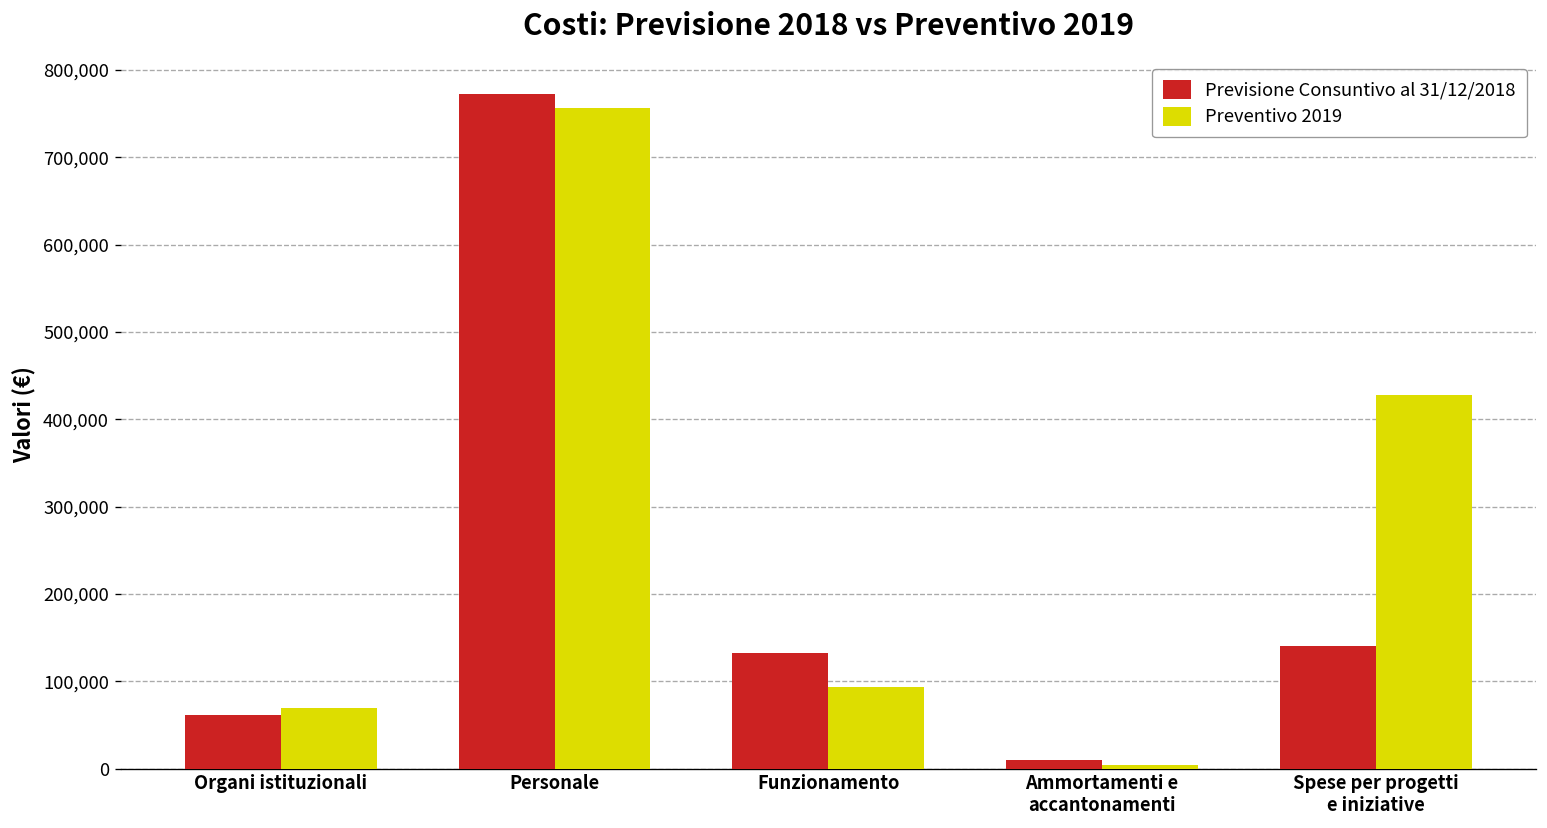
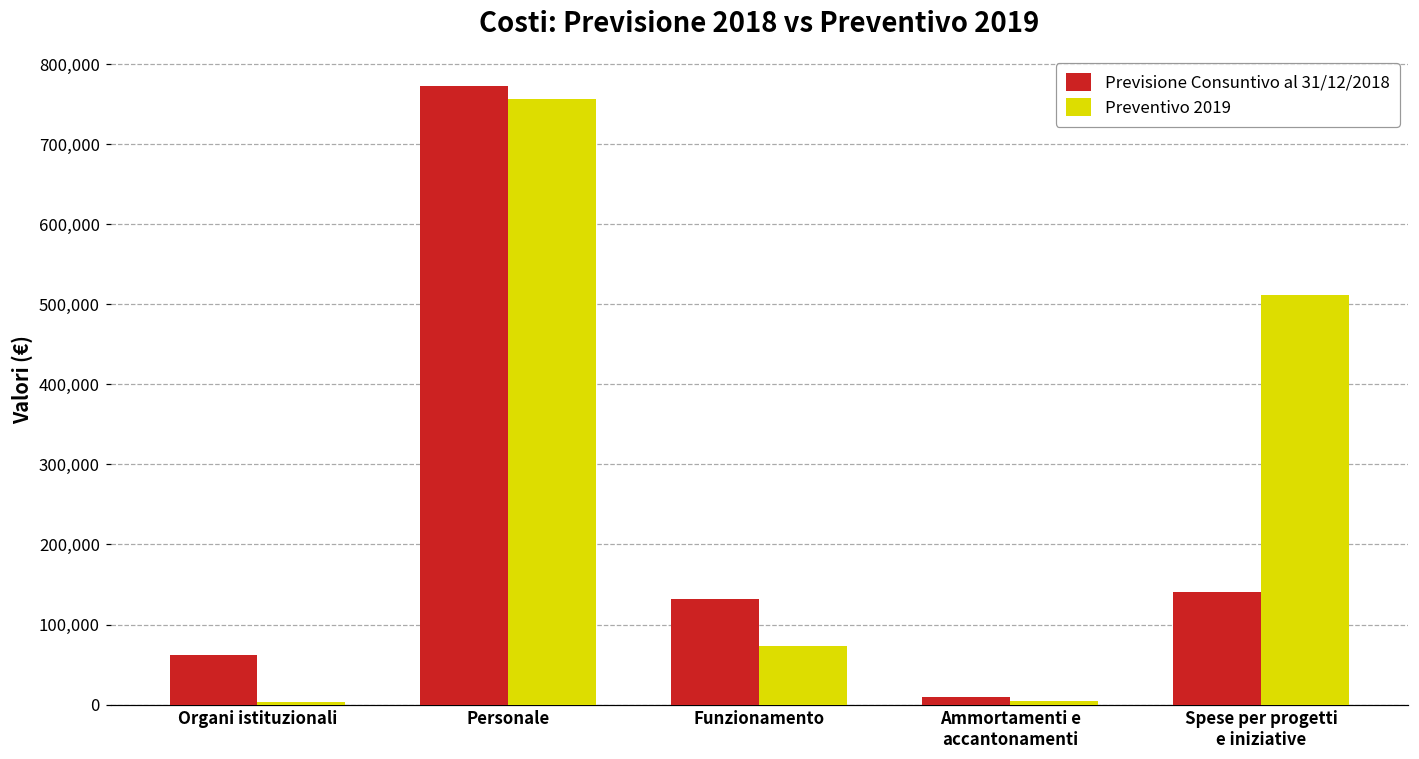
  {
    "Previsione Consuntivo al 31/12/2018": {
      "Organi istituzionali": "60,000",
      "Personale": "770,000",
      "Funzionamento": "130,000",
      "Ammortamenti e accantonamenti": "10,000",
      "Spese per progetti e iniziative": "140,000"
    },
    "Preventivo 2019": {
-     "Organi istituzionali": "70,000",
+     "Organi istituzionali": "0",
      "Personale": "760,000",
-     "Funzionamento": "90,000",
+     "Funzionamento": "70,000",
      "Ammortamenti e accantonamenti": "0",
-     "Spese per progetti e iniziative": "430,000"
+     "Spese per progetti e iniziative": "510,000"
    }
  }
